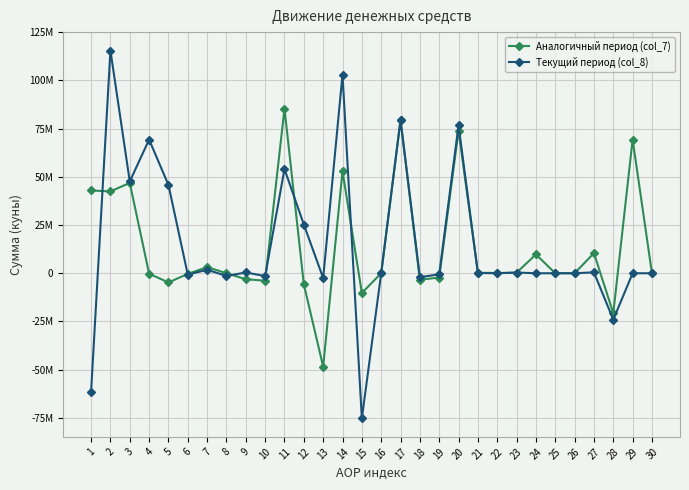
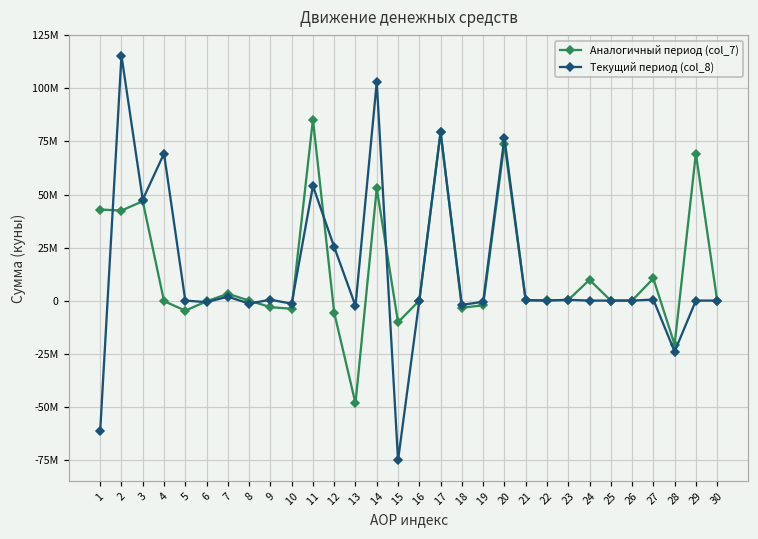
  {
    "Аналогичный период (col_7)": {
      "1": 43000000,
      "2": 42000000,
      "4": 0,
      "5": -5000000,
      "7": 3000000,
      "8": 0,
      "9": -3000000,
      "10": -4000000,
      "11": 85000000,
      "12": -6000000,
      "13": -48000000,
      "14": 53000000,
      "15": -10000000,
      "18": -3000000,
      "19": -2000000,
      "20": 74000000,
      "24": 10000000,
      "27": 10000000,
      "28": -21000000,
      "29": 69000000
    },
    "Текущий период (col_8)": {
      "1": -61000000,
      "2": 115000000,
      "4": 69000000,
-     "5": 46000000,
+     "5": 0,
      "7": 2000000,
      "8": -1000000,
      "9": 0,
      "10": -1000000,
      "11": 54000000,
      "12": 25000000,
      "13": -2000000,
      "14": 103000000,
      "15": -75000000,
      "18": -2000000,
      "19": -1000000,
      "20": 77000000,
      "24": 0,
      "27": 0,
      "28": -24000000,
      "29": 0
    }
  }
